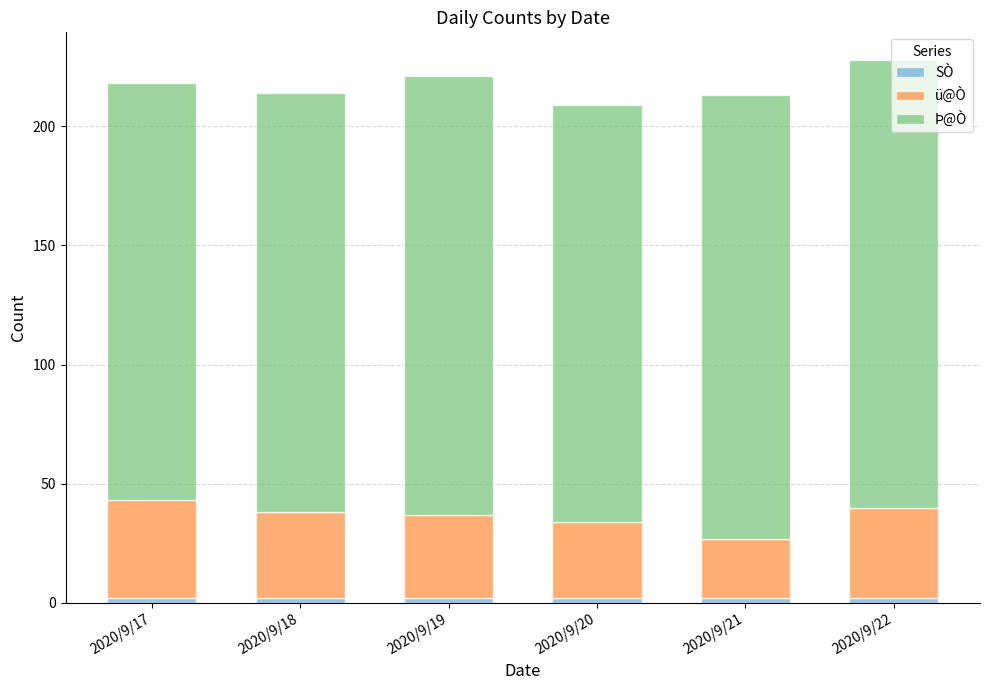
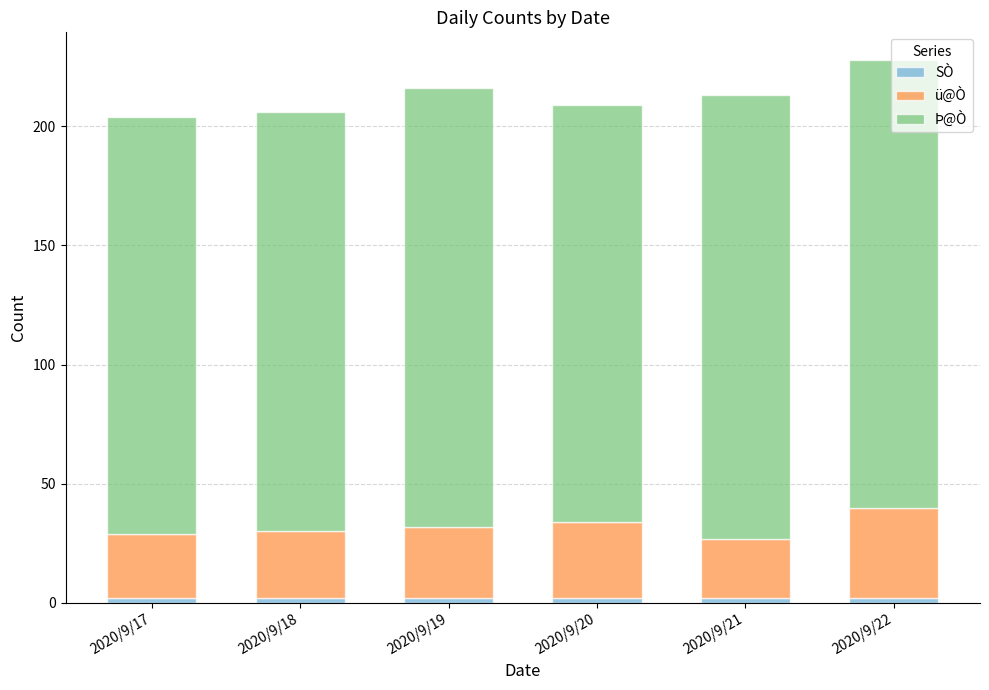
  {
    "SÒ": {
      "2020/9/17": 2,
      "2020/9/18": 2,
      "2020/9/19": 2,
      "2020/9/20": 2,
      "2020/9/21": 2,
      "2020/9/22": 2
    },
    "ü@Ò": {
-     "2020/9/17": 41,
-     "2020/9/18": 36,
-     "2020/9/19": 35,
+     "2020/9/17": 27,
+     "2020/9/18": 28,
+     "2020/9/19": 30,
      "2020/9/20": 32,
      "2020/9/21": 25,
      "2020/9/22": 38
    },
    "Þ@Ò": {
      "2020/9/17": 175,
      "2020/9/18": 176,
      "2020/9/19": 184,
      "2020/9/20": 175,
      "2020/9/21": 186
    }
  }
